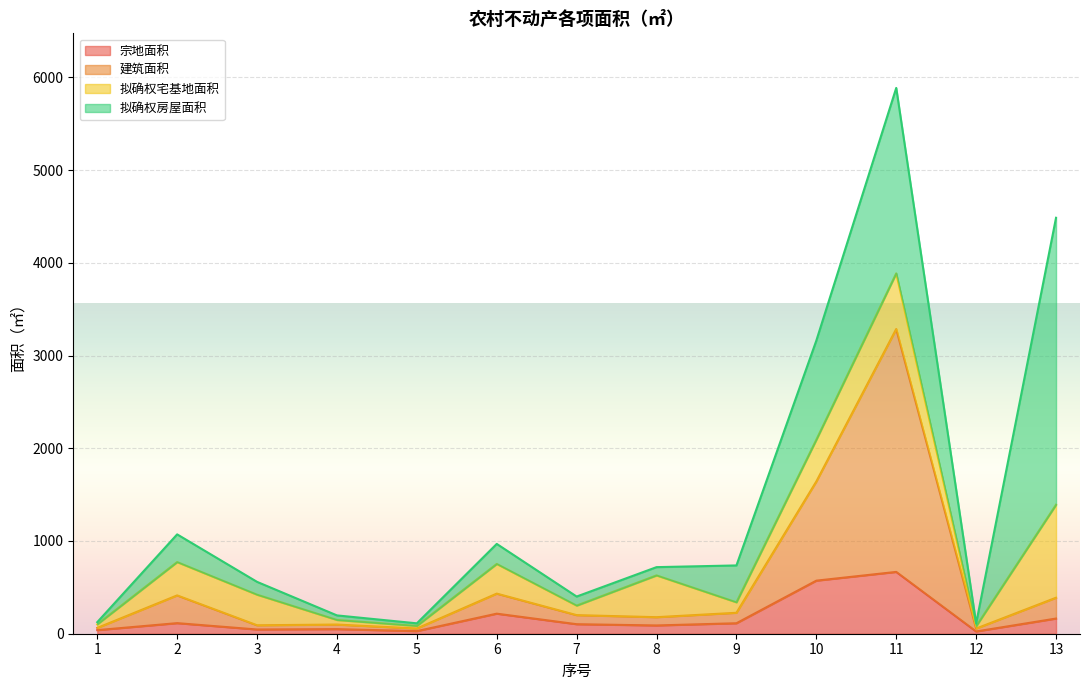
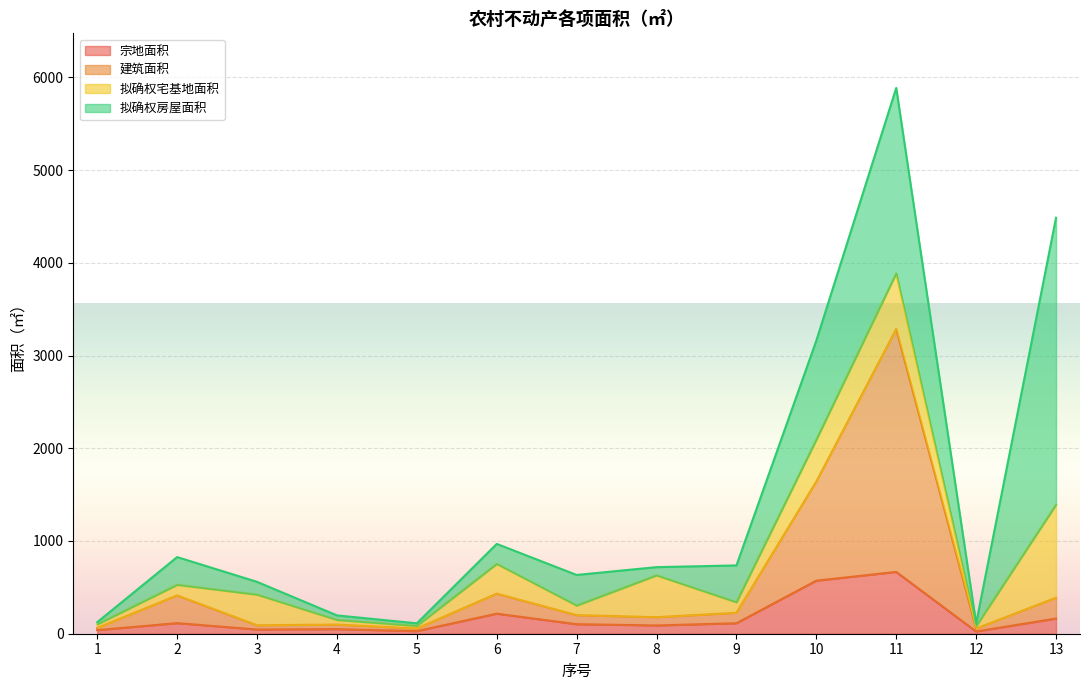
  {
    "拟确权宅基地面积": {
-     "2": 400,
+     "2": 100,
      "3": 300,
      "4": 0,
      "5": 0,
      "6": 300,
      "7": 100,
      "8": 500,
      "9": 100,
      "10": 400,
      "11": 600,
      "13": 1000
    },
    "拟确权房屋面积": {
      "2": 300,
      "3": 100,
      "4": 0,
      "5": 0,
      "6": 200,
-     "7": 100,
+     "7": 300,
      "8": 100,
      "9": 400,
      "10": 1100,
      "11": 2000,
      "12": 0,
      "13": 3100
    }
  }
